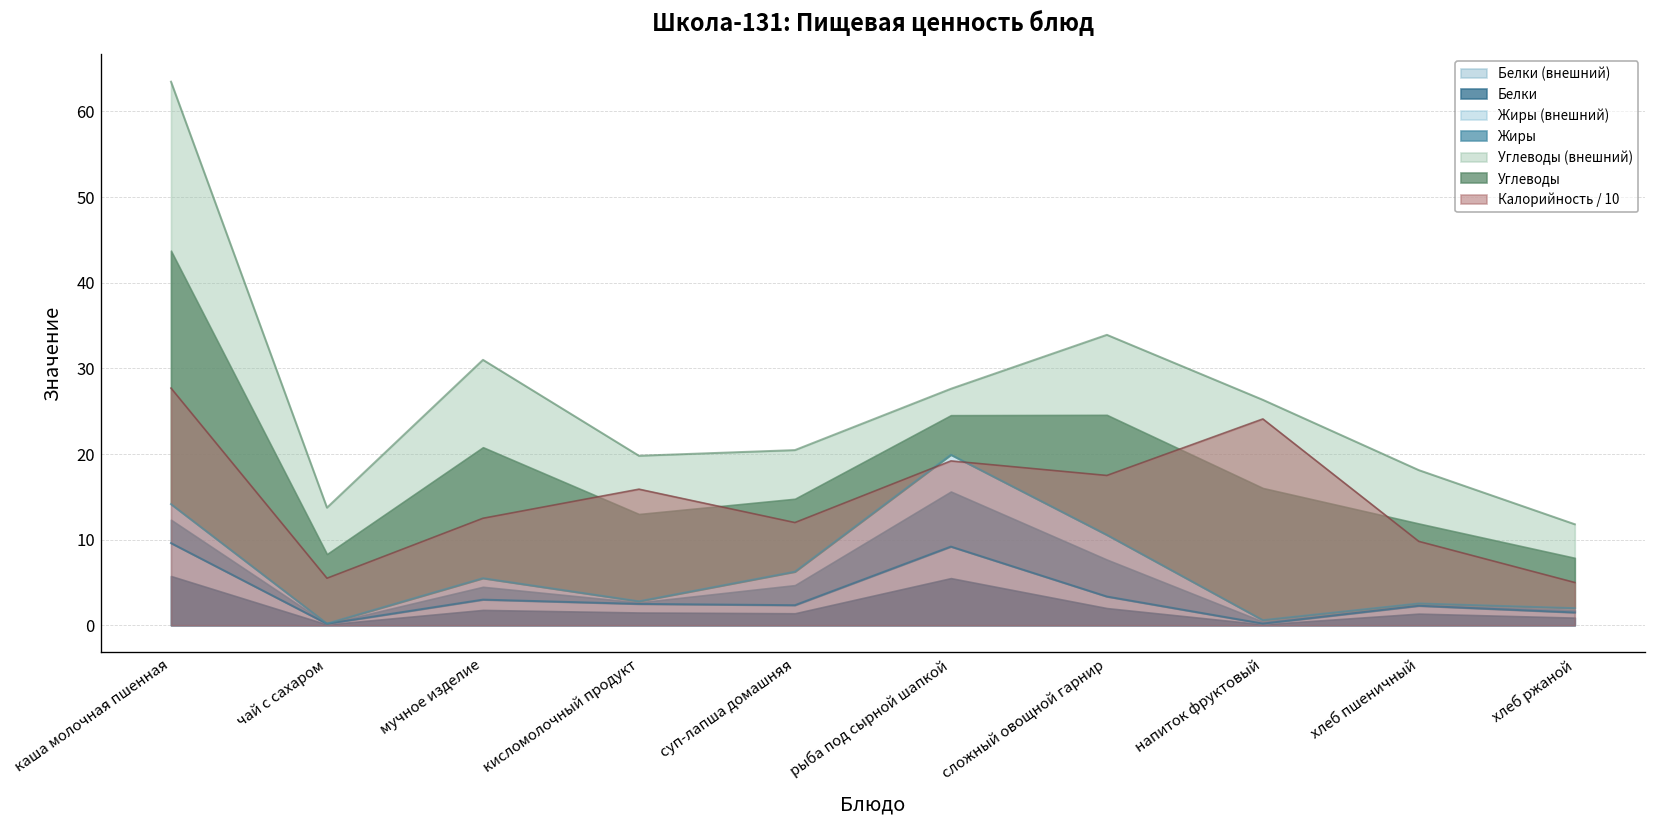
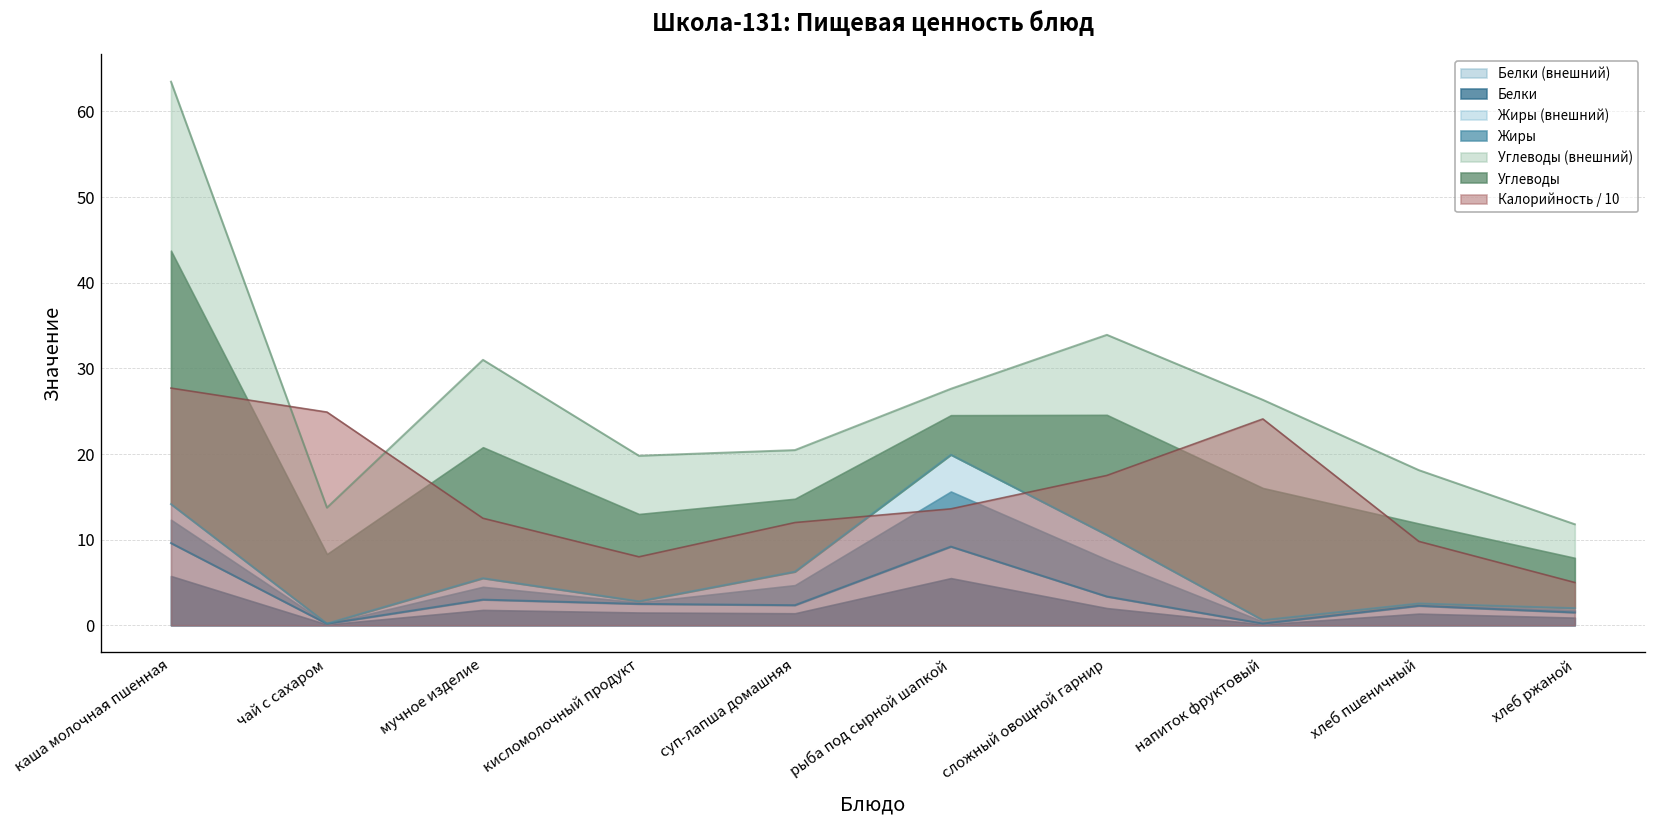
  {
    "Углеводы": {
      "каша молочная пшенная": 30,
      "чай с сахаром": 8,
      "мучное изделие": 15,
      "кисломолочный продукт": 10,
      "суп-лапша домашняя": 9,
      "рыба под сырной шапкой": 5,
      "сложный овощной гарнир": 14,
      "напиток фруктовый": 15,
      "хлеб пшеничный": 9,
      "хлеб ржаной": 6
    },
    "Калорийность / 10": {
      "каша молочная пшенная": 28,
-     "чай с сахаром": 6,
+     "чай с сахаром": 25,
      "мучное изделие": 13,
-     "кисломолочный продукт": 16,
+     "кисломолочный продукт": 8,
      "суп-лапша домашняя": 12,
-     "рыба под сырной шапкой": 19,
+     "рыба под сырной шапкой": 14,
      "сложный овощной гарнир": 18,
      "напиток фруктовый": 24,
      "хлеб пшеничный": 10,
      "хлеб ржаной": 5
    }
  }
